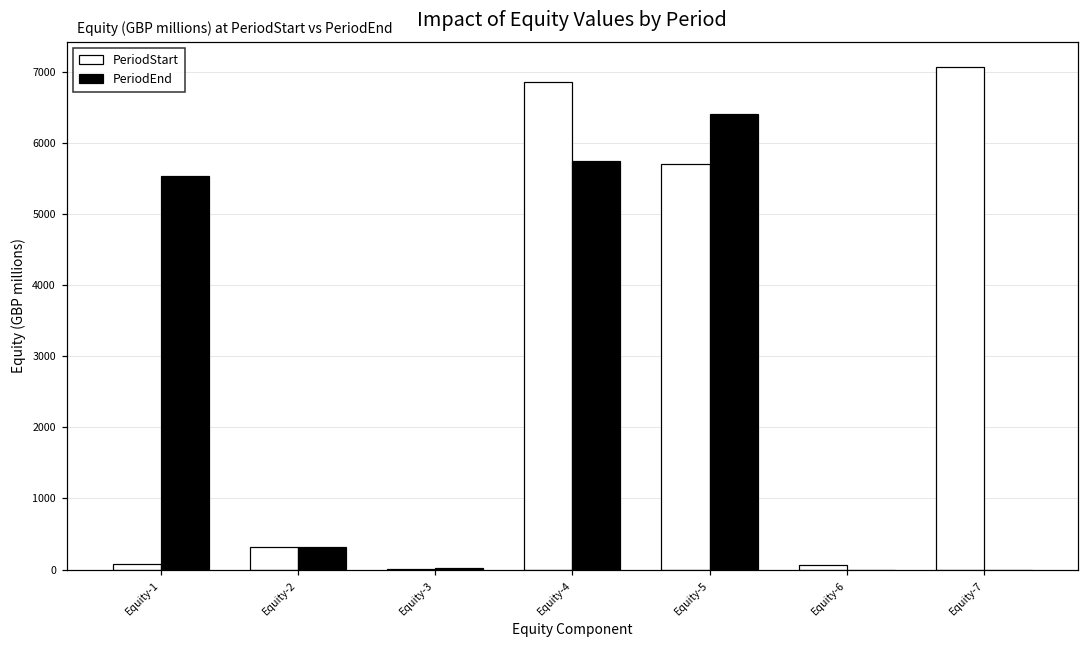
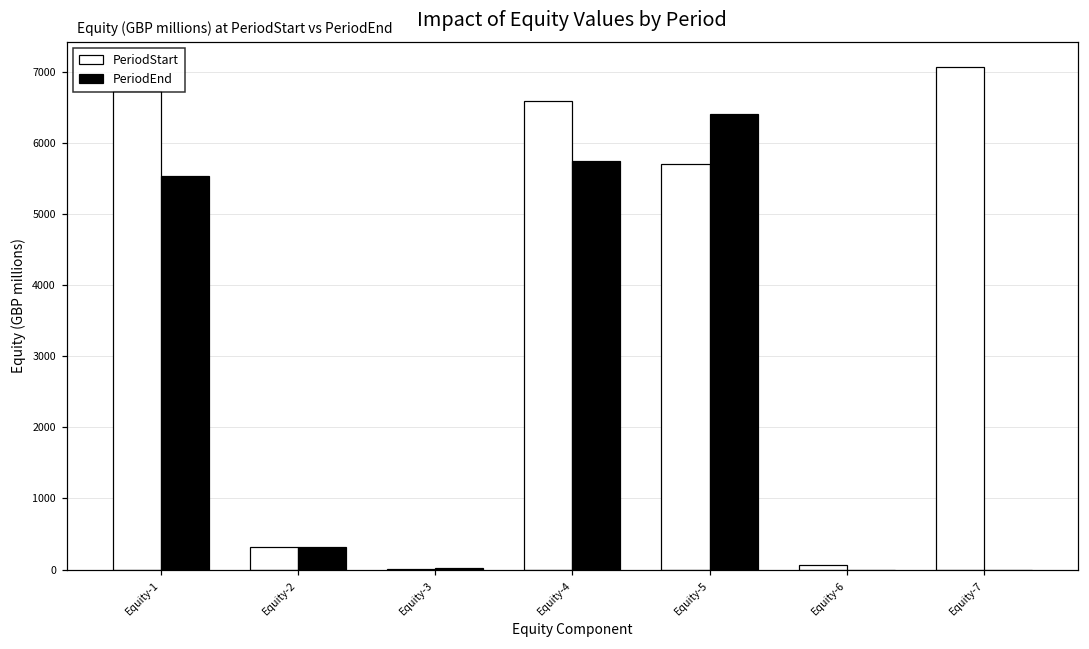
  {
    "PeriodStart": {
-     "Equity-1": 100,
+     "Equity-1": 6700,
      "Equity-2": 300,
-     "Equity-4": 6900,
+     "Equity-4": 6600,
      "Equity-5": 5700,
      "Equity-6": 100,
      "Equity-7": 7100
    },
    "PeriodEnd": {
      "Equity-1": 5500,
      "Equity-2": 300,
      "Equity-4": 5800,
      "Equity-5": 6400,
      "Equity-6": 0,
      "Equity-7": 0
    }
  }
